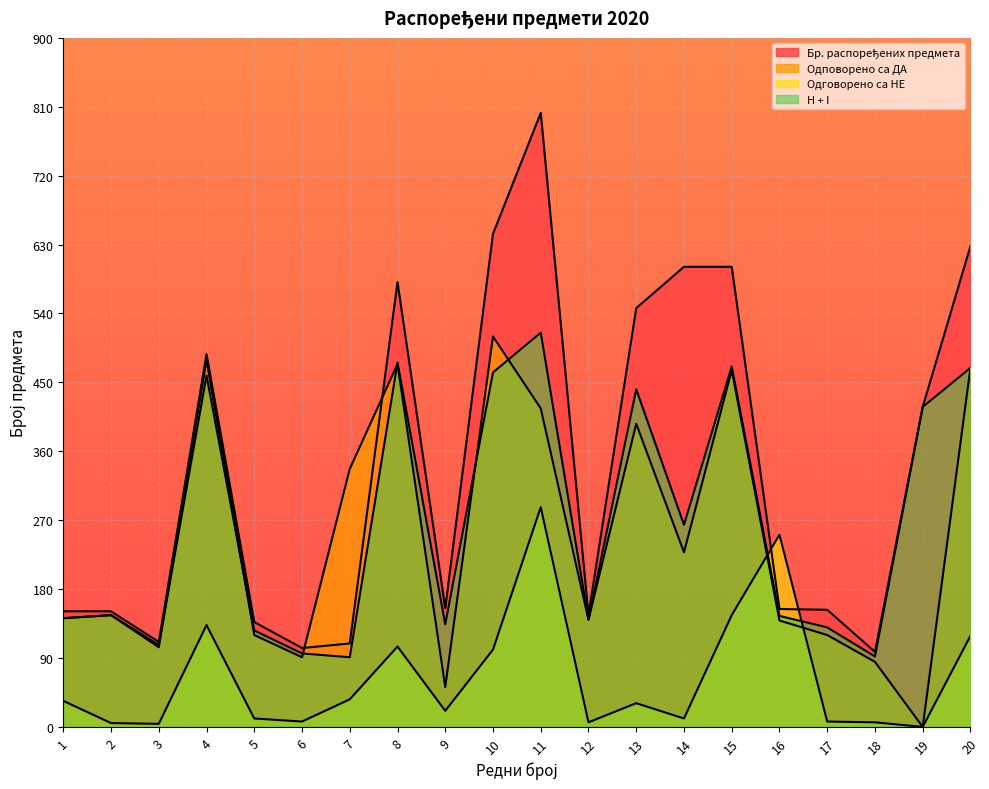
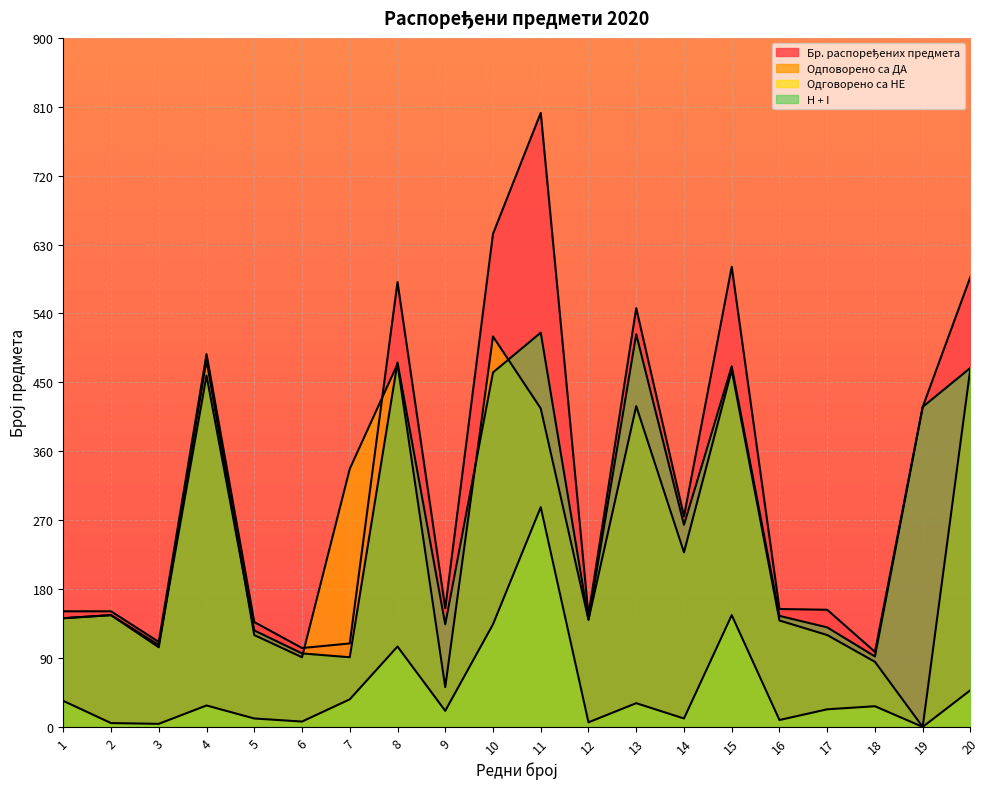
  {
    "Бр. распоређених предмета": {
      "1": 150,
      "2": 150,
      "3": 110,
      "4": 490,
      "5": 140,
      "6": 100,
      "7": 110,
      "8": 580,
      "9": 160,
      "10": 640,
      "11": 800,
      "12": 150,
      "13": 550,
-     "14": 600,
+     "14": 280,
      "15": 600,
      "16": 150,
      "17": 150,
      "18": 100,
-     "20": 630
+     "20": 590
    },
    "Одповорено са ДА": {
      "4": 480,
      "5": 120,
      "6": 90,
      "7": 340,
      "9": 50,
      "10": 510,
      "11": 420,
-     "13": 400,
+     "13": 420,
      "14": 230,
      "15": 470,
      "16": 140,
      "17": 120,
      "18": 90
    },
    "Одговорено са НЕ": {
      "1": 30,
      "2": 10,
      "3": 0,
-     "4": 130,
+     "4": 30,
      "5": 10,
      "6": 10,
      "7": 40,
      "8": 110,
      "9": 20,
-     "10": 100,
+     "10": 130,
      "11": 290,
      "12": 10,
      "13": 30,
      "14": 10,
      "15": 150,
-     "16": 250,
-     "17": 10,
-     "18": 10,
-     "20": 120
+     "16": 10,
+     "17": 20,
+     "18": 30,
+     "20": 50
    },
    "H + I": {
      "4": 460,
      "5": 130,
      "6": 100,
      "7": 90,
      "9": 130,
      "10": 460,
      "11": 520,
-     "13": 440,
+     "13": 510,
      "14": 260,
      "15": 470,
      "16": 150,
      "17": 130,
      "18": 90
    }
  }
